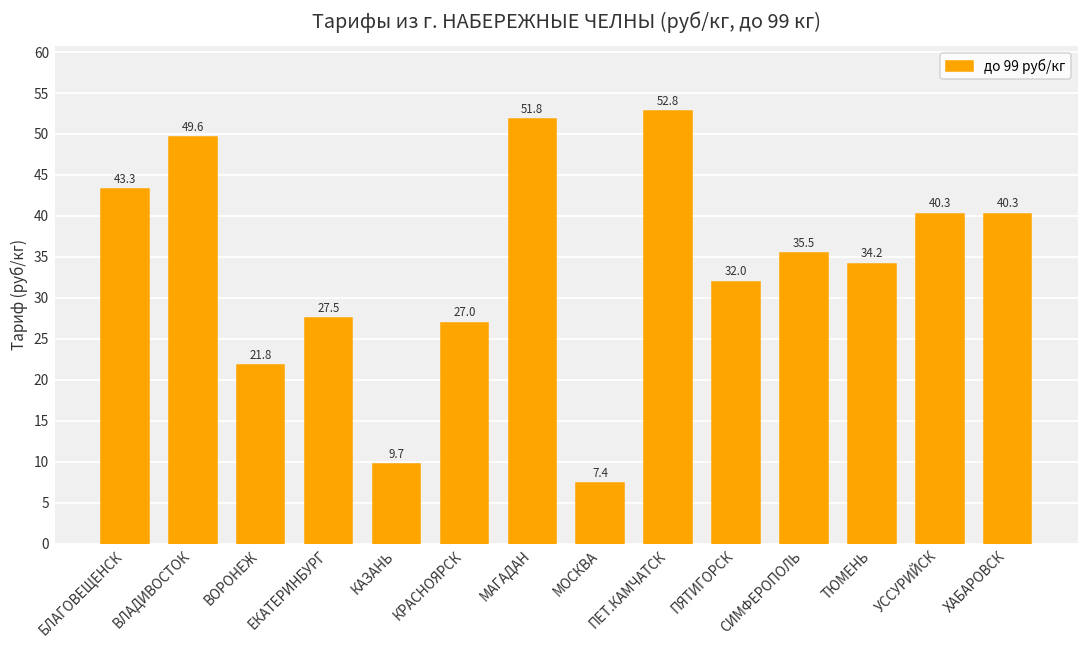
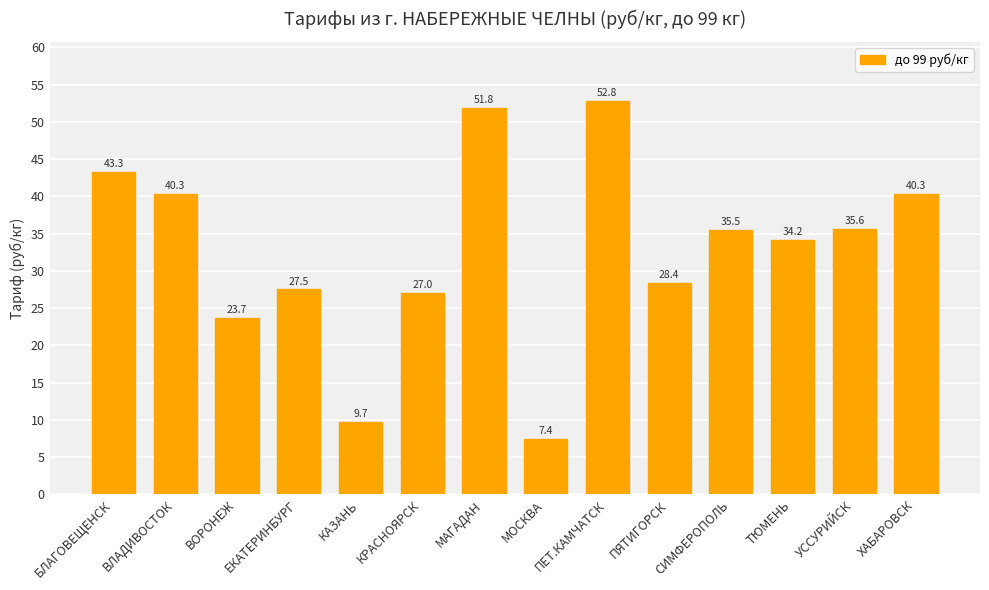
  {
    "БЛАГОВЕЩЕНСК": 43.3,
-   "ВЛАДИВОСТОК": 49.6,
-   "ВОРОНЕЖ": 21.8,
+   "ВЛАДИВОСТОК": 40.3,
+   "ВОРОНЕЖ": 23.7,
    "ЕКАТЕРИНБУРГ": 27.5,
    "КАЗАНЬ": 9.7,
    "КРАСНОЯРСК": 27.0,
    "МАГАДАН": 51.8,
    "МОСКВА": 7.4,
    "ПЕТ.КАМЧАТСК": 52.8,
-   "ПЯТИГОРСК": 32.0,
+   "ПЯТИГОРСК": 28.4,
    "СИМФЕРОПОЛЬ": 35.5,
    "ТЮМЕНЬ": 34.2,
-   "УССУРИЙСК": 40.3,
+   "УССУРИЙСК": 35.6,
    "ХАБАРОВСК": 40.3
  }
